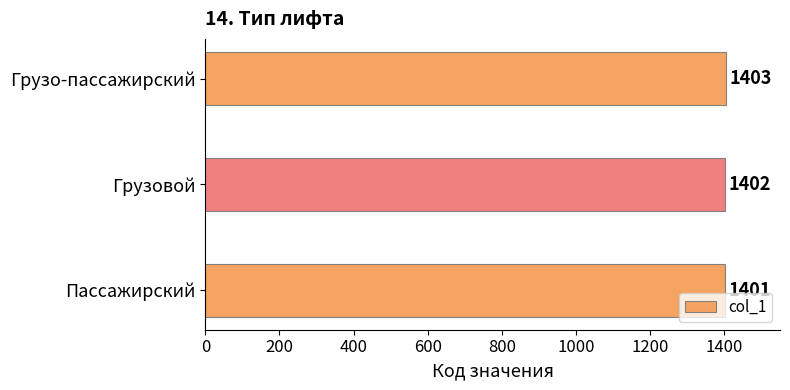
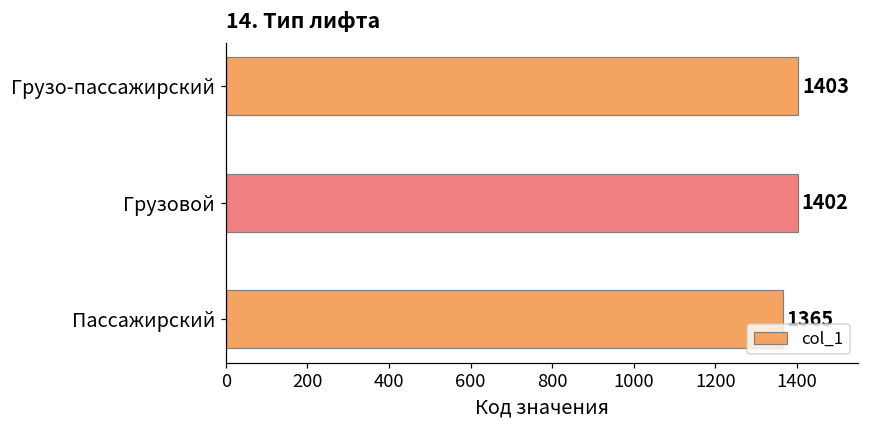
  {
    "Грузо-пассажирский": 1403,
    "Грузовой": 1402,
-   "Пассажирский": 1401
+   "Пассажирский": 1365
  }
